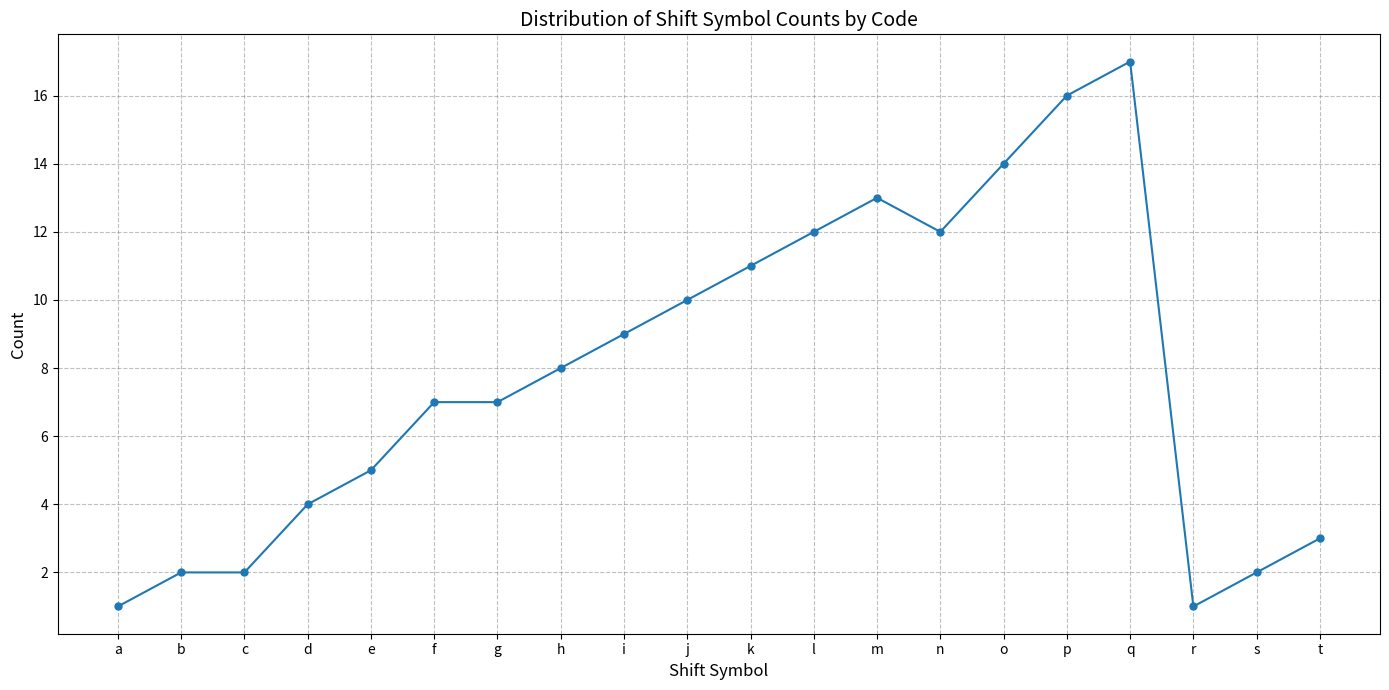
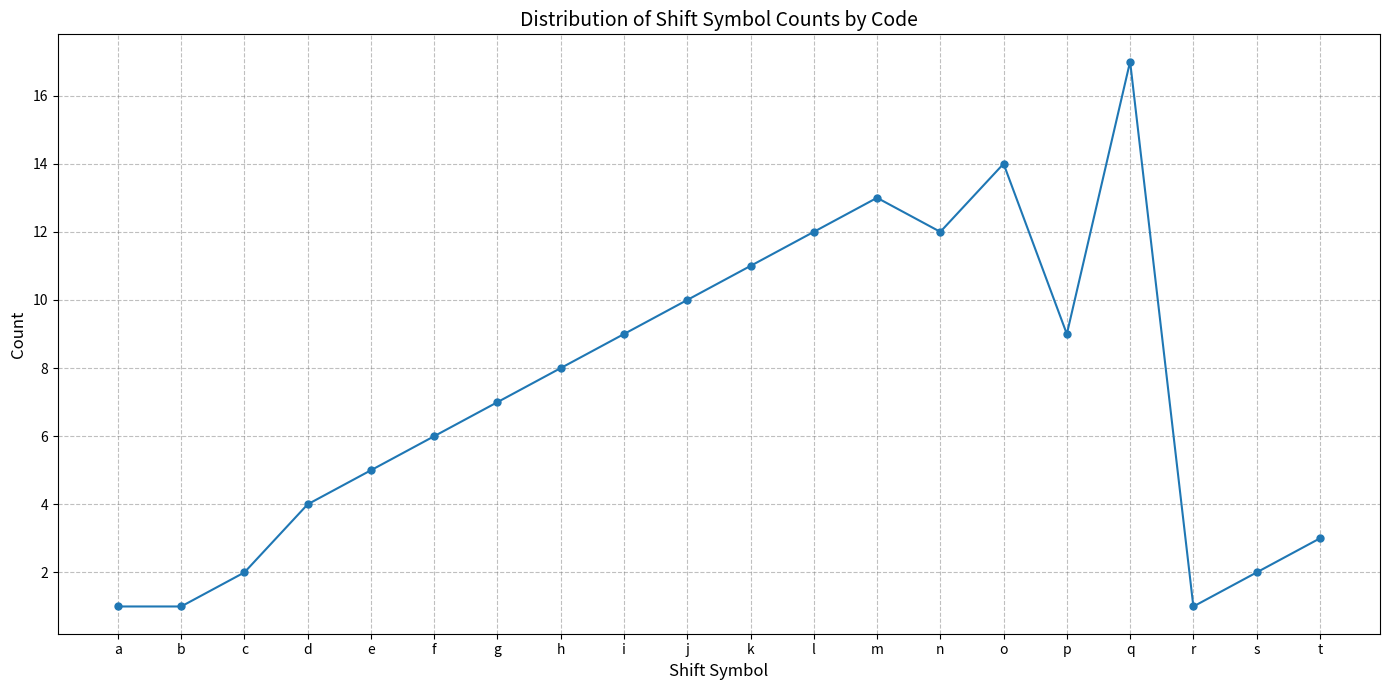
  {
    "a": 1,
-   "b": 2,
+   "b": 1,
    "c": 2,
    "d": 4,
    "e": 5,
-   "f": 7,
+   "f": 6,
    "g": 7,
    "h": 8,
    "i": 9,
    "j": 10,
    "k": 11,
    "l": 12,
    "m": 13,
    "n": 12,
    "o": 14,
-   "p": 16,
+   "p": 9,
    "q": 17,
    "r": 1,
    "s": 2,
    "t": 3
  }
